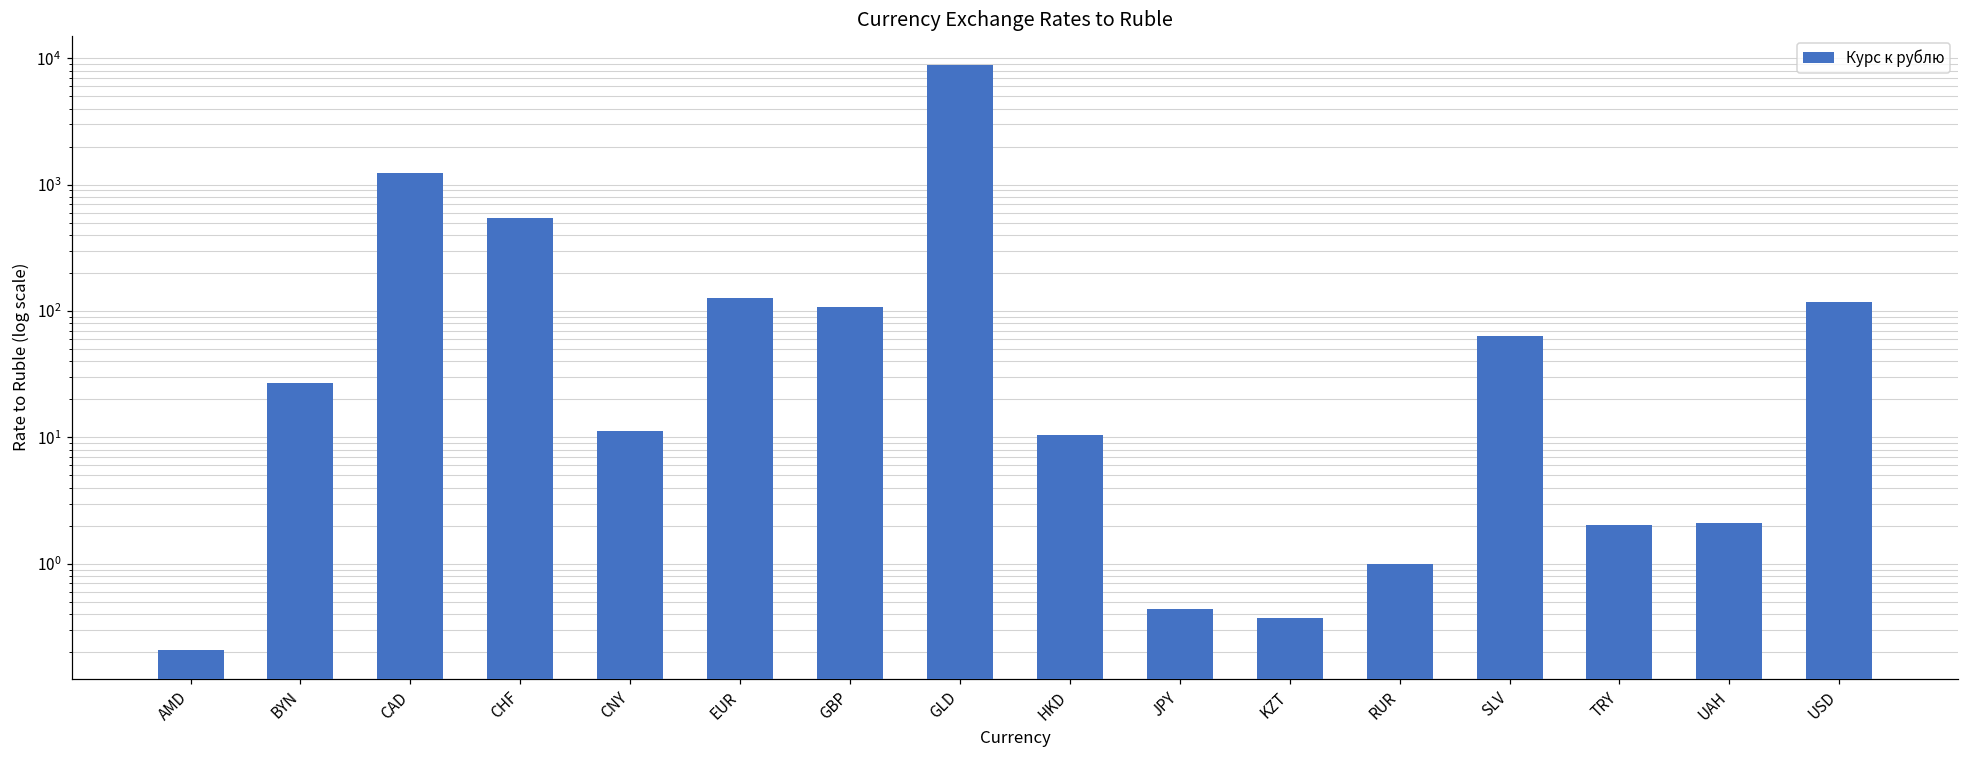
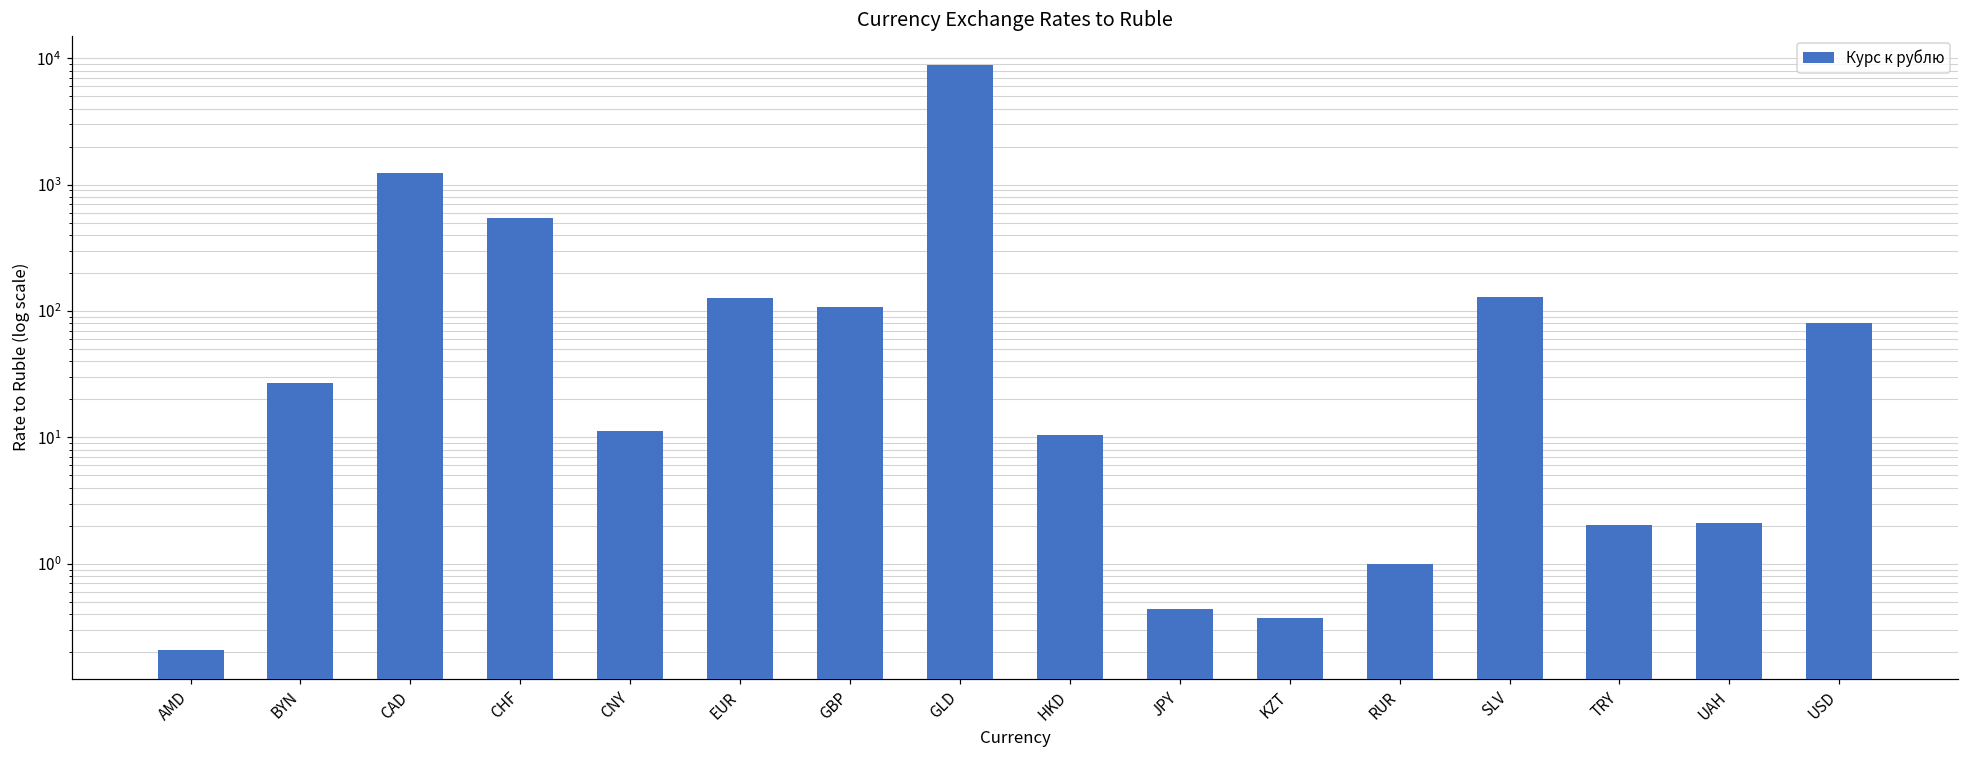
  {
    "AMD": 0.21,
    "BYN": 27,
    "CAD": 1200,
    "CHF": 500,
    "CNY": 11,
    "EUR": 130,
    "GBP": 110,
    "GLD": 9000,
    "HKD": 10,
    "JPY": 0.44,
    "KZT": 0.37,
    "RUR": 1,
-   "SLV": 60,
+   "SLV": 130,
    "TRY": 2,
    "UAH": 2.1,
-   "USD": 120
+   "USD": 80
  }
